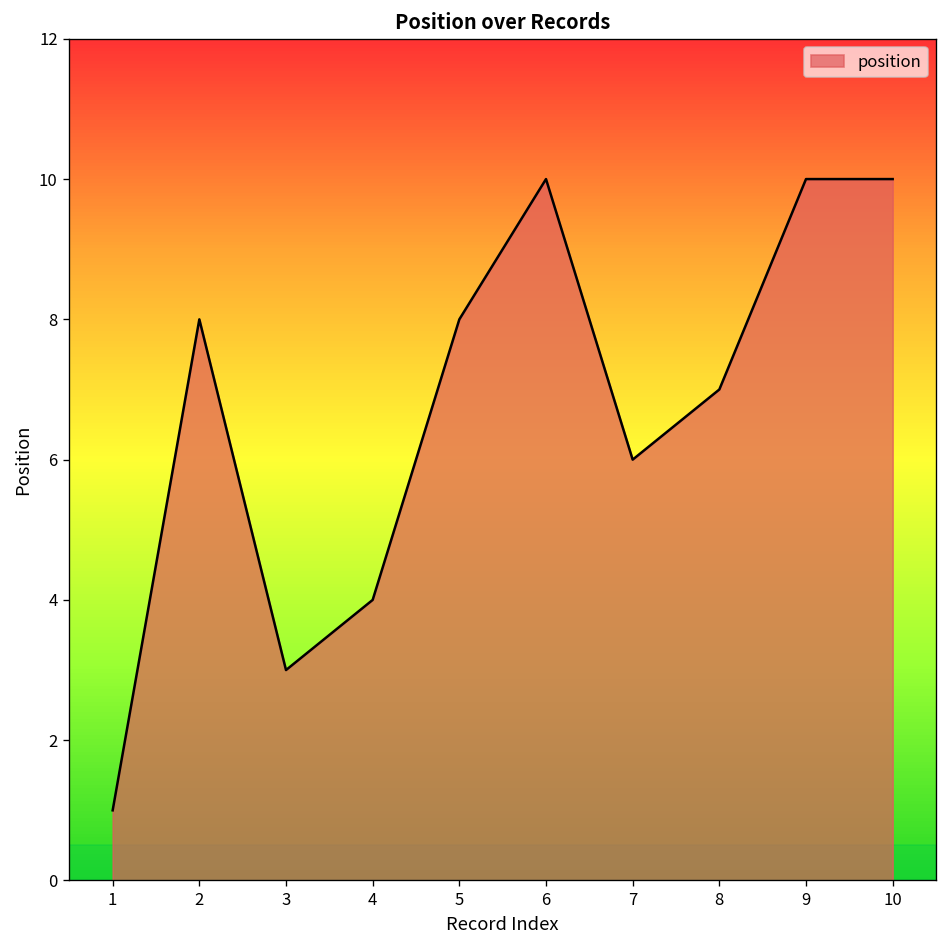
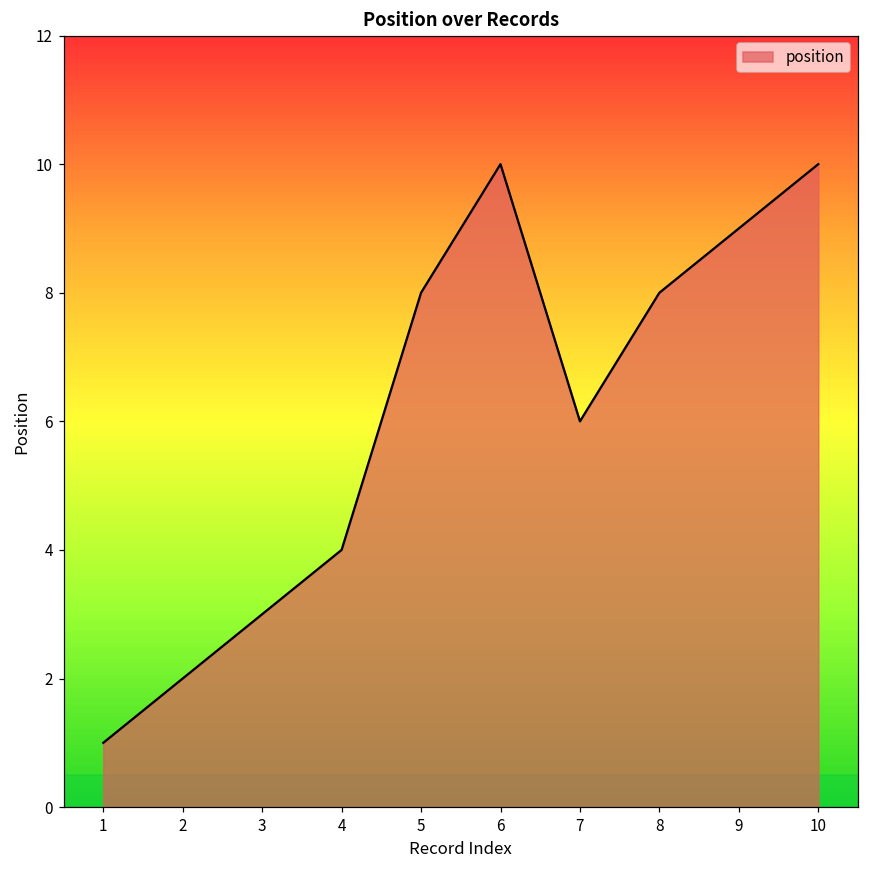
  {
    "1": 1,
-   "2": 8,
+   "2": 2,
    "3": 3,
    "4": 4,
    "5": 8,
    "6": 10,
    "7": 6,
-   "8": 7,
-   "9": 10,
+   "8": 8,
+   "9": 9,
    "10": 10
  }
